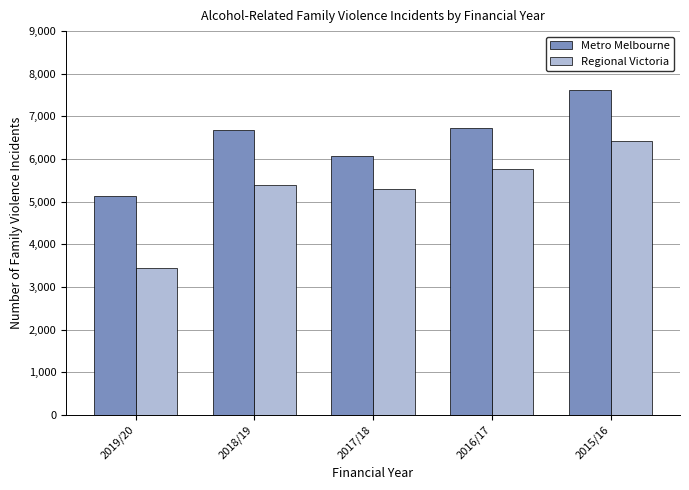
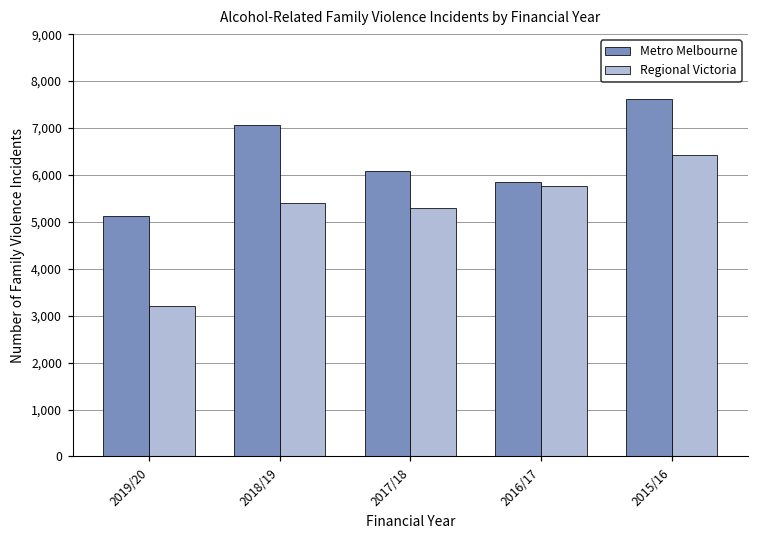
  {
    "Metro Melbourne": {
      "2019/20": "5,100",
-     "2018/19": "6,700",
+     "2018/19": "7,100",
      "2017/18": "6,100",
-     "2016/17": "6,700",
+     "2016/17": "5,900",
      "2015/16": "7,600"
    },
    "Regional Victoria": {
-     "2019/20": "3,500",
+     "2019/20": "3,200",
      "2018/19": "5,400",
      "2017/18": "5,300",
      "2016/17": "5,800",
      "2015/16": "6,400"
    }
  }
